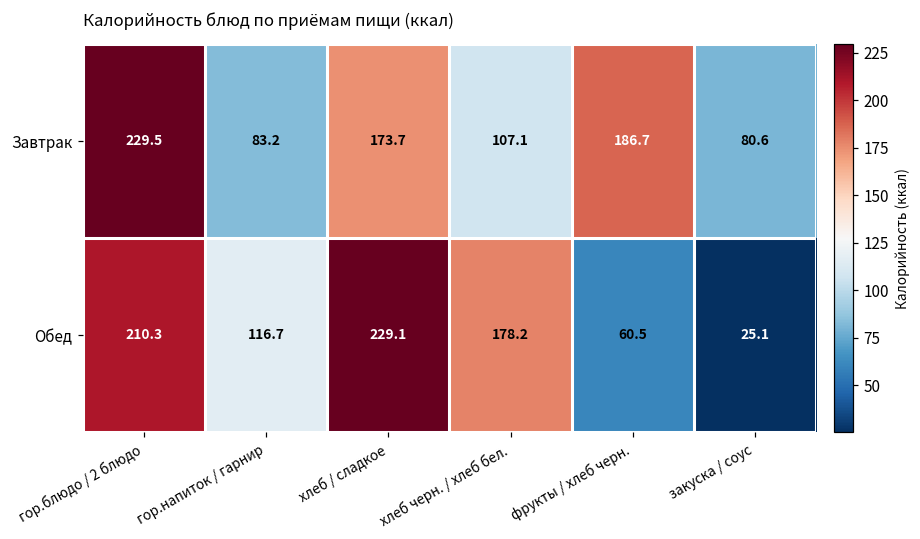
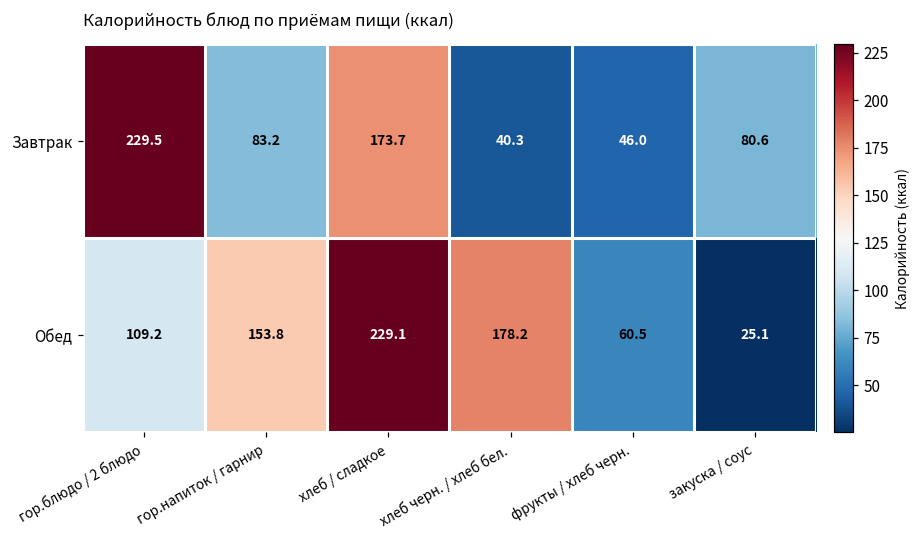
  {
    "Завтрак": {
      "гор.блюдо / 2 блюдо": 229.5,
      "гор.напиток / гарнир": 83.2,
      "хлеб / сладкое": 173.7,
-     "хлеб черн. / хлеб бел.": 107.1,
-     "фрукты / хлеб черн.": 186.7,
+     "хлеб черн. / хлеб бел.": 40.3,
+     "фрукты / хлеб черн.": 46.0,
      "закуска / соус": 80.6
    },
    "Обед": {
-     "гор.блюдо / 2 блюдо": 210.3,
-     "гор.напиток / гарнир": 116.7,
+     "гор.блюдо / 2 блюдо": 109.2,
+     "гор.напиток / гарнир": 153.8,
      "хлеб / сладкое": 229.1,
      "хлеб черн. / хлеб бел.": 178.2,
      "фрукты / хлеб черн.": 60.5,
      "закуска / соус": 25.1
    }
  }
